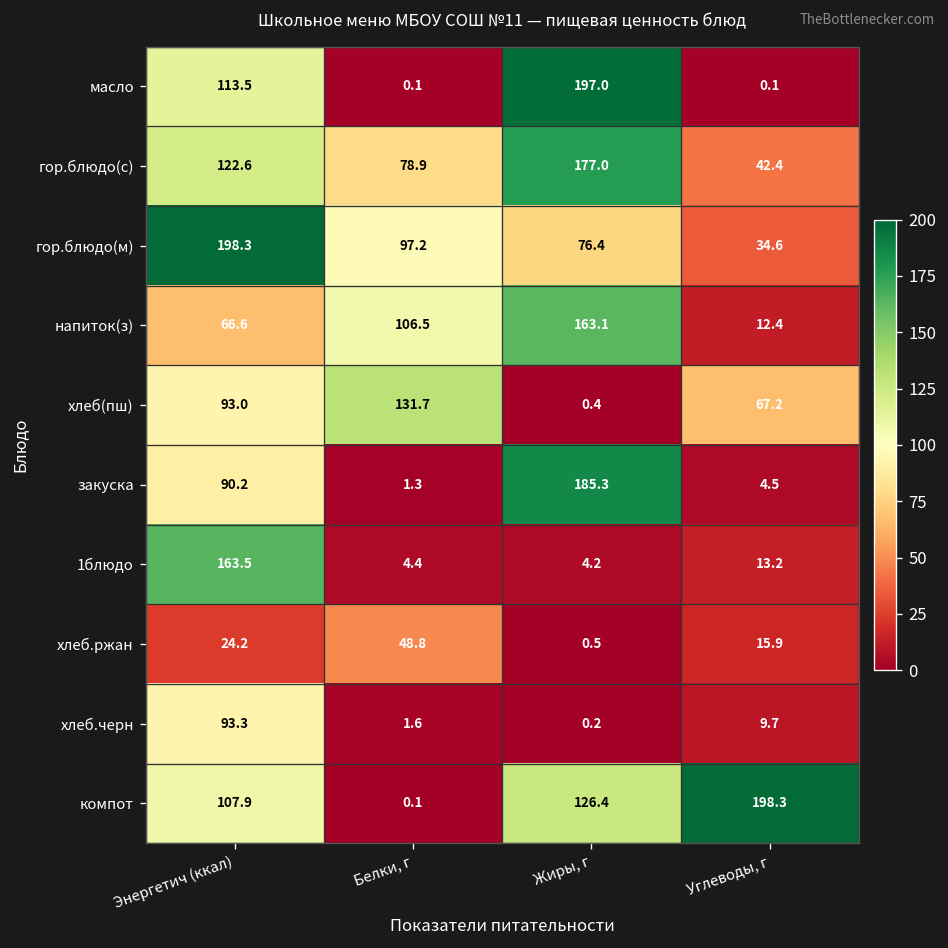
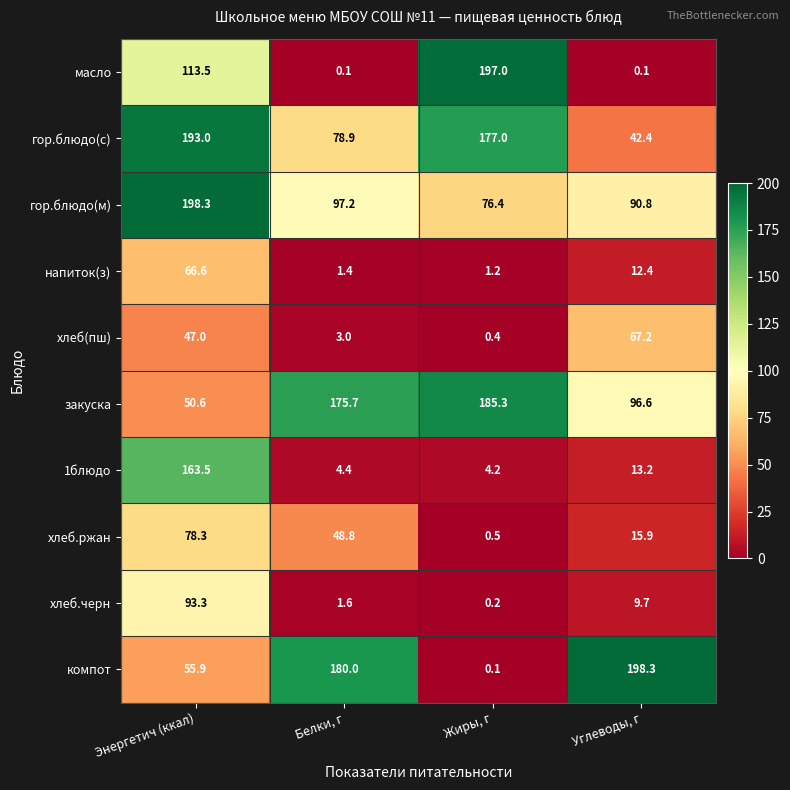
  {
    "масло": {
      "Энергетич (ккал)": 113.5,
      "Белки, г": 0.1,
      "Жиры, г": 197.0,
      "Углеводы, г": 0.1
    },
    "гор.блюдо(с)": {
-     "Энергетич (ккал)": 122.6,
+     "Энергетич (ккал)": 193.0,
      "Белки, г": 78.9,
      "Жиры, г": 177.0,
      "Углеводы, г": 42.4
    },
    "гор.блюдо(м)": {
      "Энергетич (ккал)": 198.3,
      "Белки, г": 97.2,
      "Жиры, г": 76.4,
-     "Углеводы, г": 34.6
+     "Углеводы, г": 90.8
    },
    "напиток(з)": {
      "Энергетич (ккал)": 66.6,
-     "Белки, г": 106.5,
-     "Жиры, г": 163.1,
+     "Белки, г": 1.4,
+     "Жиры, г": 1.2,
      "Углеводы, г": 12.4
    },
    "хлеб(пш)": {
-     "Энергетич (ккал)": 93.0,
-     "Белки, г": 131.7,
+     "Энергетич (ккал)": 47.0,
+     "Белки, г": 3.0,
      "Жиры, г": 0.4,
      "Углеводы, г": 67.2
    },
    "закуска": {
-     "Энергетич (ккал)": 90.2,
-     "Белки, г": 1.3,
+     "Энергетич (ккал)": 50.6,
+     "Белки, г": 175.7,
      "Жиры, г": 185.3,
-     "Углеводы, г": 4.5
+     "Углеводы, г": 96.6
    },
    "1блюдо": {
      "Энергетич (ккал)": 163.5,
      "Белки, г": 4.4,
      "Жиры, г": 4.2,
      "Углеводы, г": 13.2
    },
    "хлеб.ржан": {
-     "Энергетич (ккал)": 24.2,
+     "Энергетич (ккал)": 78.3,
      "Белки, г": 48.8,
      "Жиры, г": 0.5,
      "Углеводы, г": 15.9
    },
    "хлеб.черн": {
      "Энергетич (ккал)": 93.3,
      "Белки, г": 1.6,
      "Жиры, г": 0.2,
      "Углеводы, г": 9.7
    },
    "компот": {
-     "Энергетич (ккал)": 107.9,
-     "Белки, г": 0.1,
-     "Жиры, г": 126.4,
+     "Энергетич (ккал)": 55.9,
+     "Белки, г": 180.0,
+     "Жиры, г": 0.1,
      "Углеводы, г": 198.3
    }
  }
